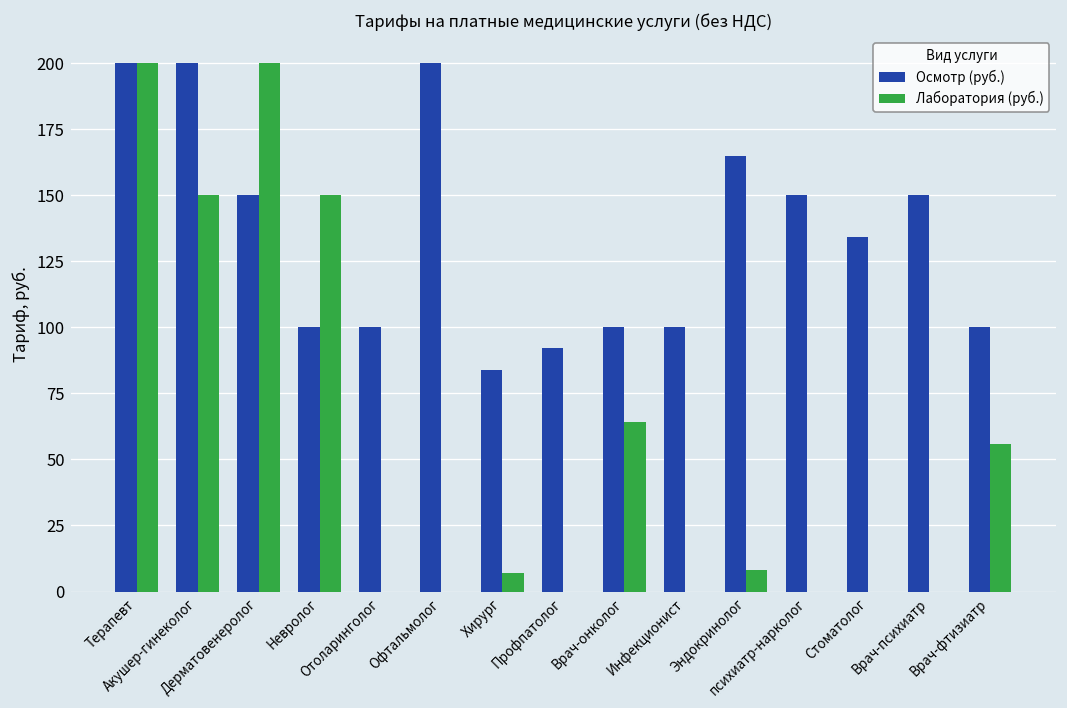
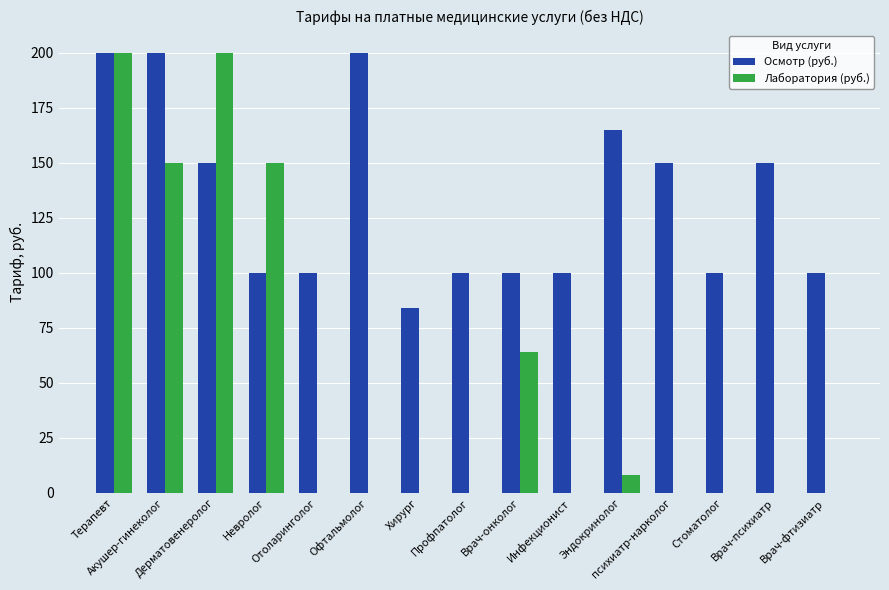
  {
    "Осмотр (руб.)": {
      "Терапевт": 200,
      "Акушер-гинеколог": 200,
      "Дерматовенеролог": 150,
      "Невролог": 100,
      "Отоларинголог": 100,
      "Офтальмолог": 200,
      "Хирург": 84,
-     "Профпатолог": 92,
+     "Профпатолог": 100,
      "Врач-онколог": 100,
      "Инфекционист": 100,
      "Эндокринолог": 165,
      "психиатр-нарколог": 150,
-     "Стоматолог": 134,
+     "Стоматолог": 100,
      "Врач-психиатр": 150,
      "Врач-фтизиатр": 100
    },
    "Лаборатория (руб.)": {
      "Терапевт": 200,
      "Акушер-гинеколог": 150,
      "Дерматовенеролог": 200,
      "Невролог": 150,
      "Отоларинголог": 0,
      "Офтальмолог": 0,
-     "Хирург": 7,
+     "Хирург": 0,
      "Профпатолог": 0,
      "Врач-онколог": 64,
      "Инфекционист": 0,
      "Эндокринолог": 8,
      "психиатр-нарколог": 0,
      "Стоматолог": 0,
      "Врач-психиатр": 0,
-     "Врач-фтизиатр": 56
+     "Врач-фтизиатр": 0
    }
  }
